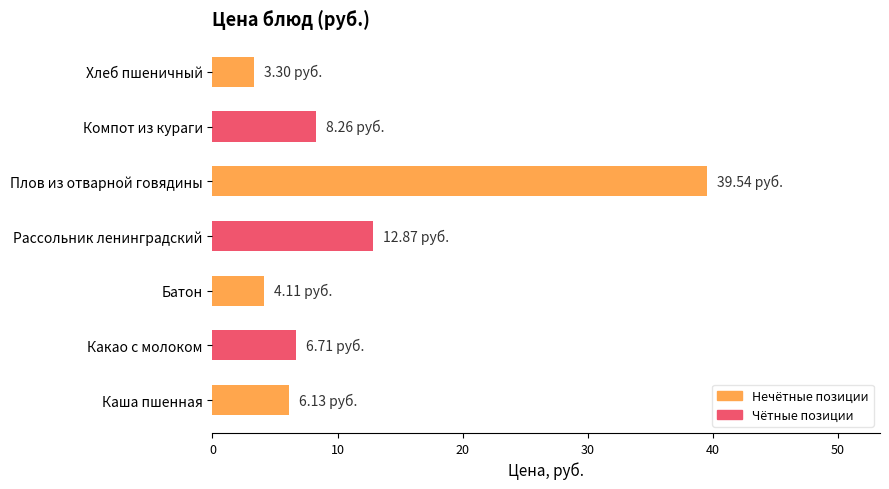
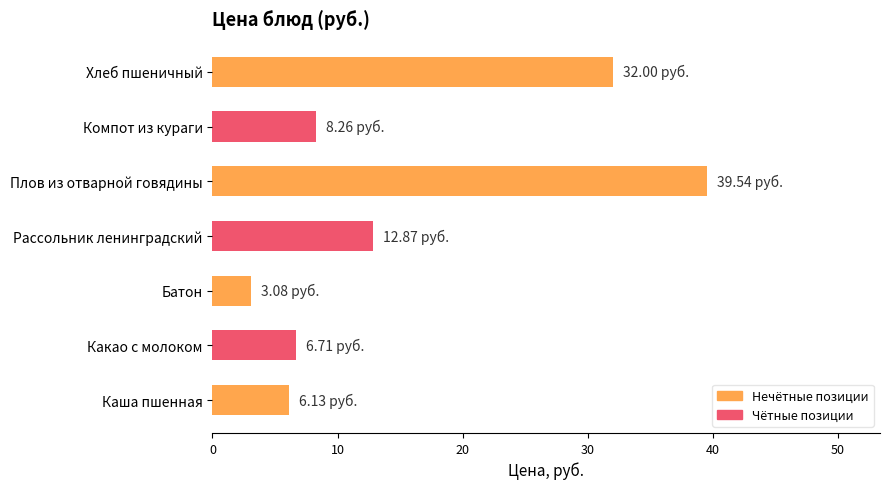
  {
-   "Хлеб пшеничный": 3.30,
+   "Хлеб пшеничный": 32.00,
    "Компот из кураги": 8.26,
    "Плов из отварной говядины": 39.54,
    "Рассольник ленинградский": 12.87,
-   "Батон": 4.11,
+   "Батон": 3.08,
    "Какао с молоком": 6.71,
    "Каша пшенная": 6.13
  }
